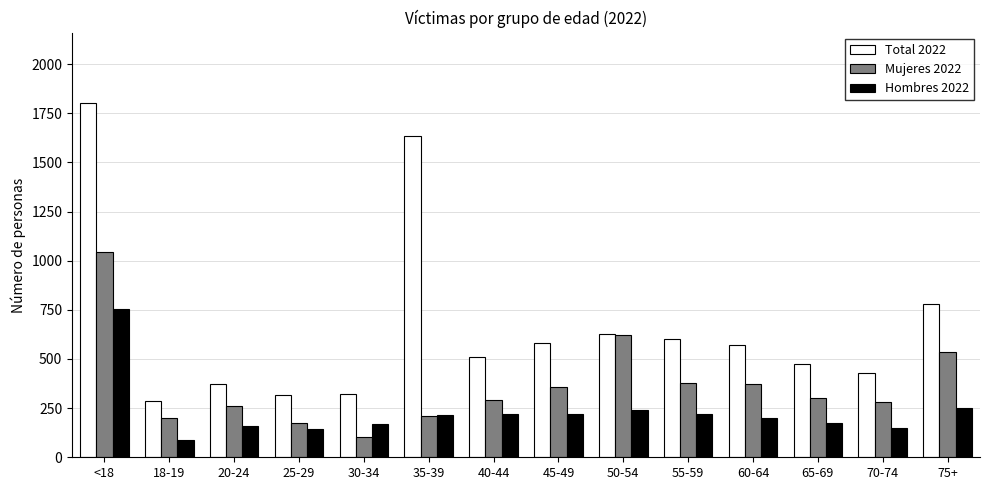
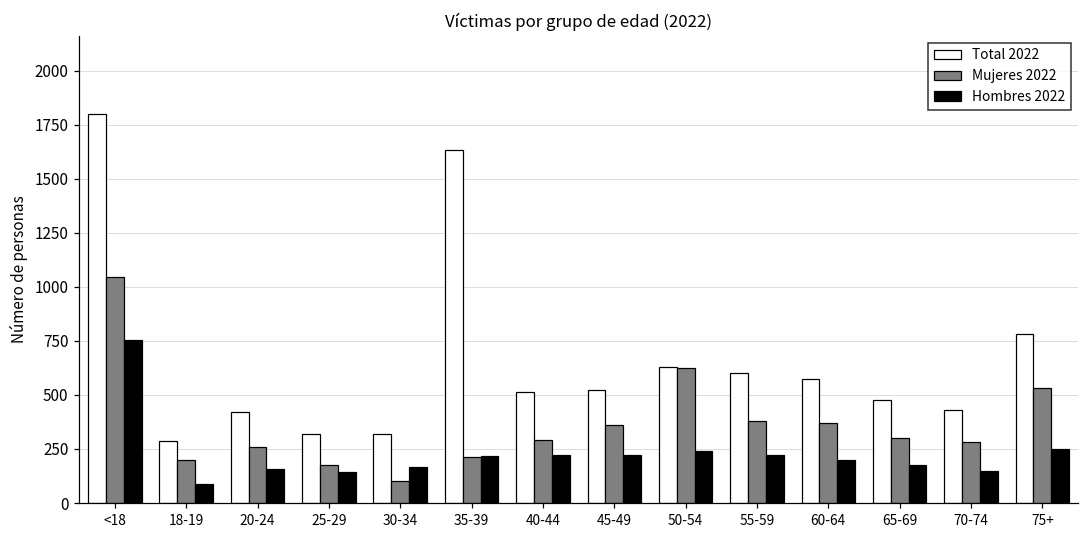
  {
    "Total 2022": {
      "<18": 1800,
      "18-19": 290,
-     "20-24": 370,
+     "20-24": 420,
      "25-29": 320,
      "30-34": 320,
      "35-39": 1630,
      "40-44": 510,
-     "45-49": 580,
+     "45-49": 520,
      "50-54": 630,
      "55-59": 600,
      "60-64": 570,
      "65-69": 480,
      "70-74": 430,
      "75+": 780
    },
    "Mujeres 2022": {
      "<18": 1050,
      "18-19": 200,
      "20-24": 260,
      "25-29": 170,
      "30-34": 100,
      "35-39": 210,
      "40-44": 290,
      "45-49": 360,
      "50-54": 620,
      "55-59": 380,
      "60-64": 370,
      "65-69": 300,
      "70-74": 280,
      "75+": 530
    },
    "Hombres 2022": {
      "<18": 760,
      "18-19": 90,
      "20-24": 160,
      "25-29": 150,
      "30-34": 170,
      "35-39": 220,
      "40-44": 220,
      "45-49": 220,
      "50-54": 240,
      "55-59": 220,
      "60-64": 200,
      "65-69": 180,
      "70-74": 150,
      "75+": 250
    }
  }
